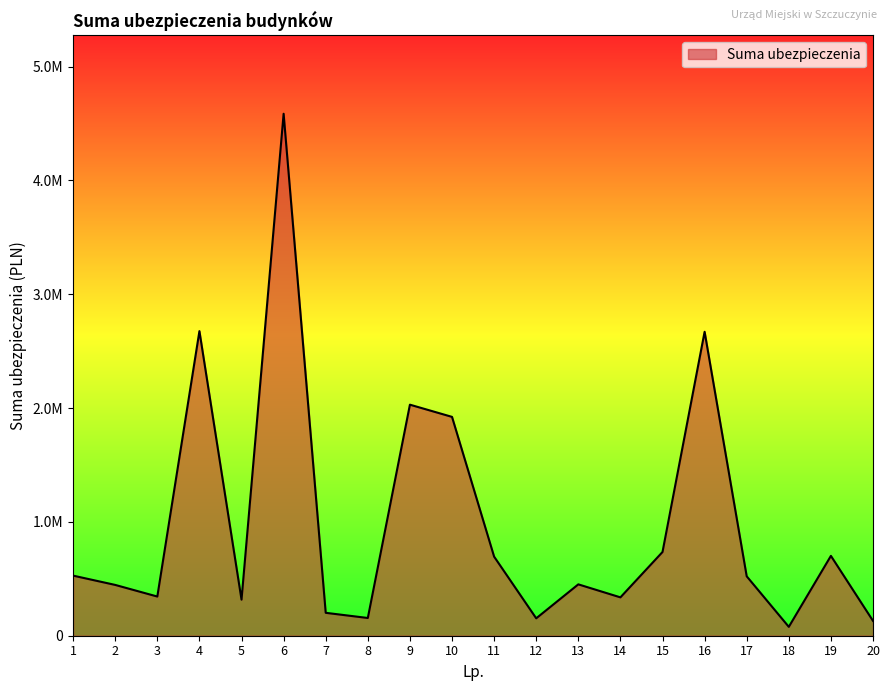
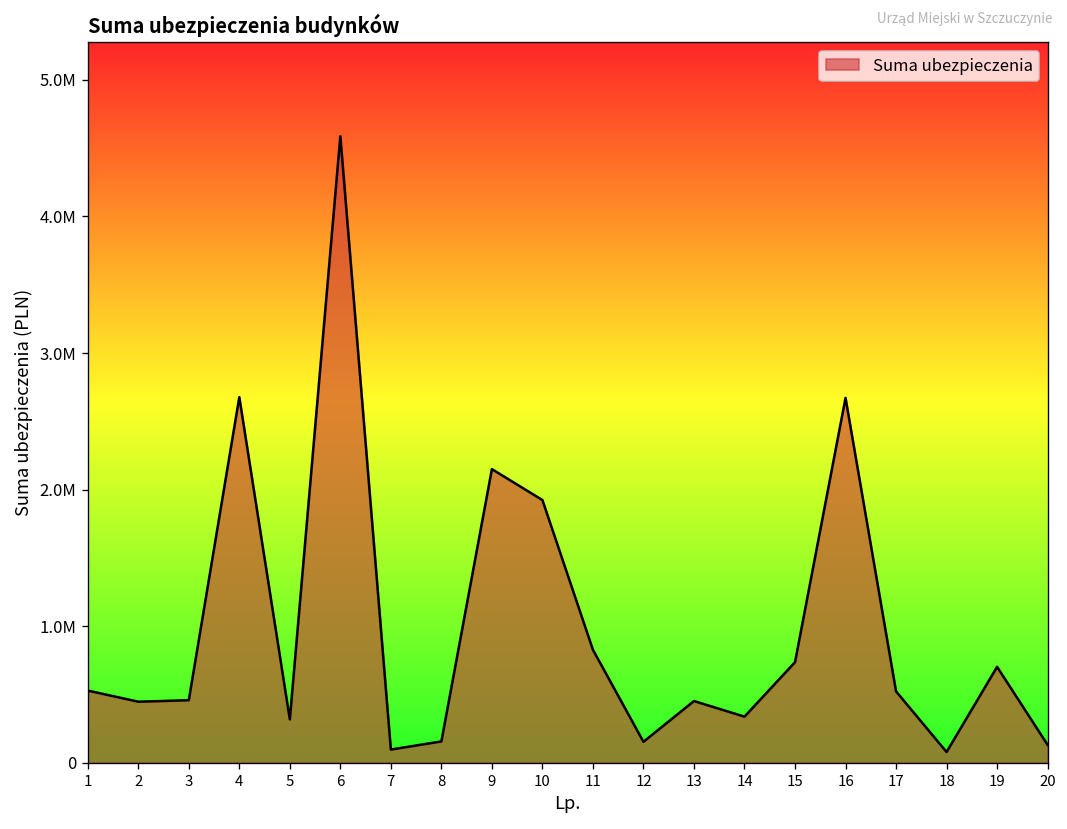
  {
    "1": 530000,
    "2": 450000,
-   "3": 340000,
+   "3": 460000,
    "4": 2680000,
    "5": 320000,
    "6": 4590000,
-   "7": 200000,
+   "7": 100000,
    "8": 160000,
-   "9": 2030000,
+   "9": 2150000,
    "10": 1920000,
-   "11": 690000,
+   "11": 830000,
    "12": 150000,
    "13": 450000,
    "14": 340000,
    "15": 740000,
    "16": 2670000,
    "17": 520000,
    "18": 80000,
    "19": 700000,
    "20": 130000
  }
